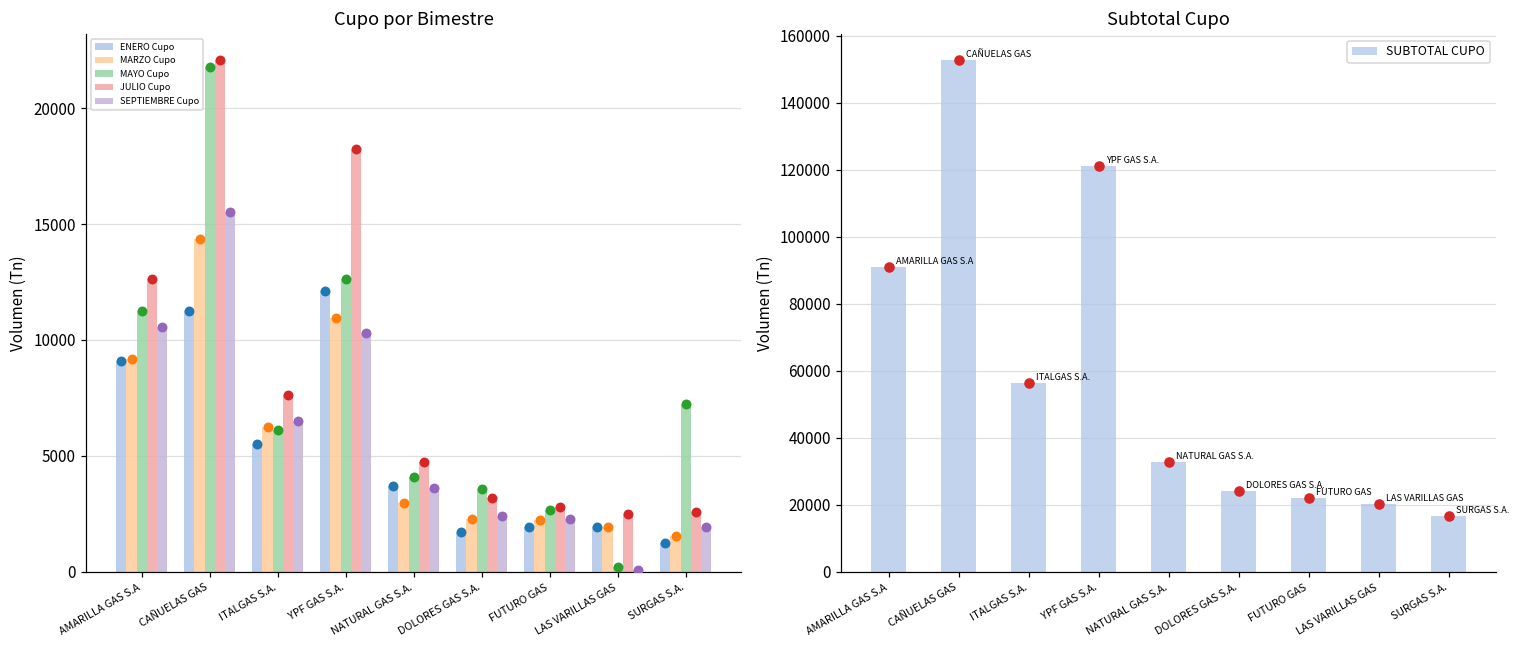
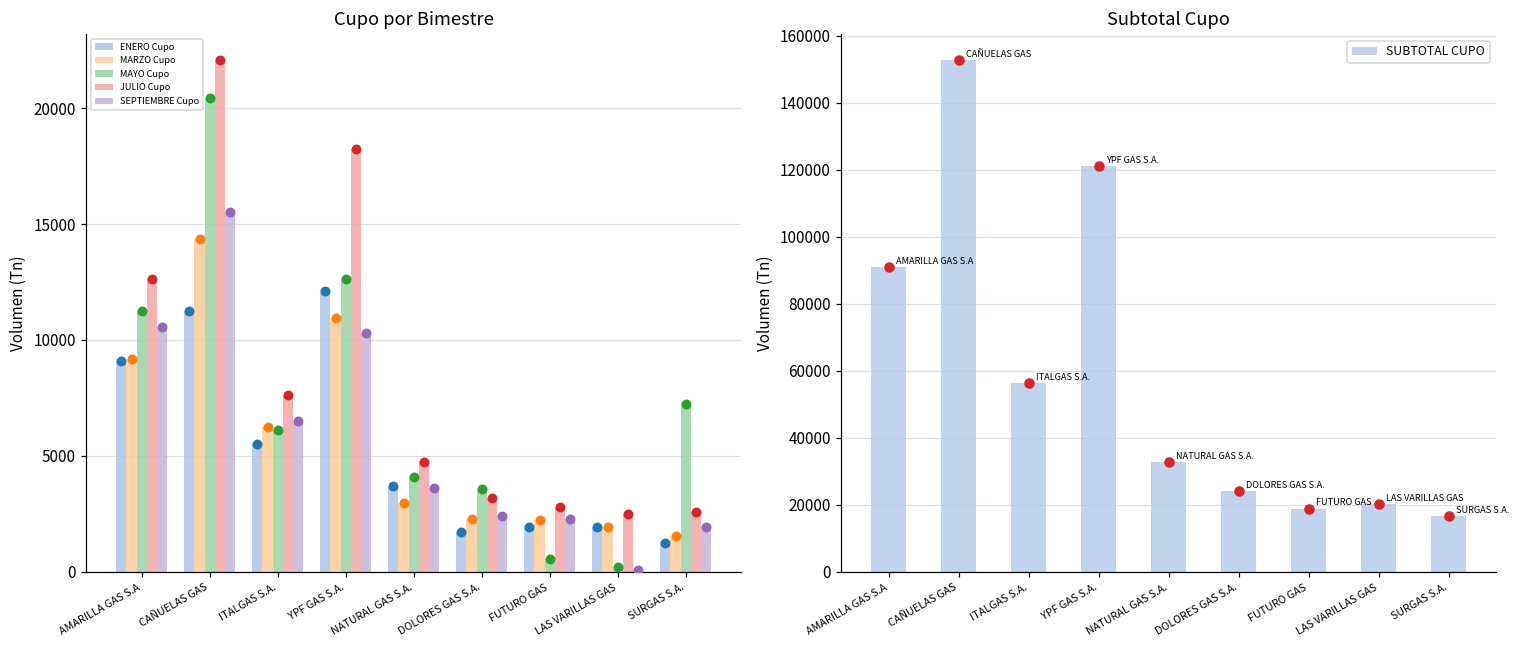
  {
    "Cupo por Bimestre": {
      "MAYO Cupo": {
        "AMARILLA GAS S.A": 11200,
-       "CAÑUELAS GAS": 21800,
+       "CAÑUELAS GAS": 20500,
        "ITALGAS S.A.": 6100,
        "YPF GAS S.A.": 12600,
        "NATURAL GAS S.A.": 4100,
        "DOLORES GAS S.A.": 3600,
-       "FUTURO GAS": 2700,
+       "FUTURO GAS": 600,
        "LAS VARILLAS GAS": 200,
        "SURGAS S.A.": 7200
      }
    },
    "Subtotal Cupo": {
      "SUBTOTAL CUPO": {
        "AMARILLA GAS S.A": 91000,
        "CAÑUELAS GAS": 153000,
        "ITALGAS S.A.": 56000,
        "YPF GAS S.A.": 121000,
        "NATURAL GAS S.A.": 33000,
        "DOLORES GAS S.A.": 24000,
-       "FUTURO GAS": 22000,
+       "FUTURO GAS": 19000,
        "LAS VARILLAS GAS": 20000,
        "SURGAS S.A.": 16000
      }
    }
  }
